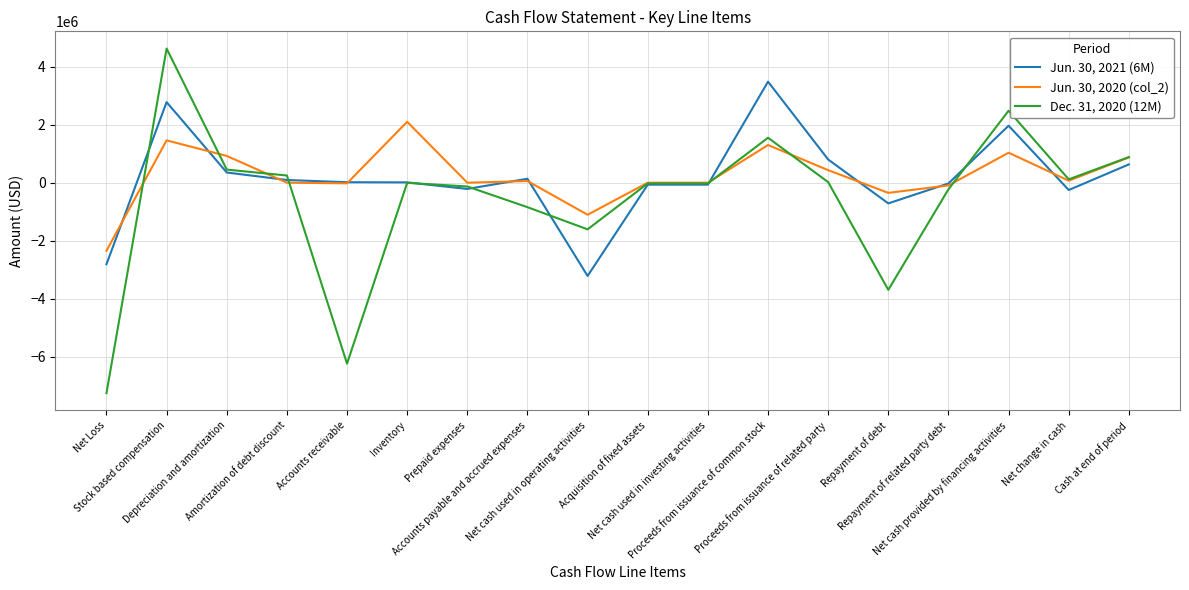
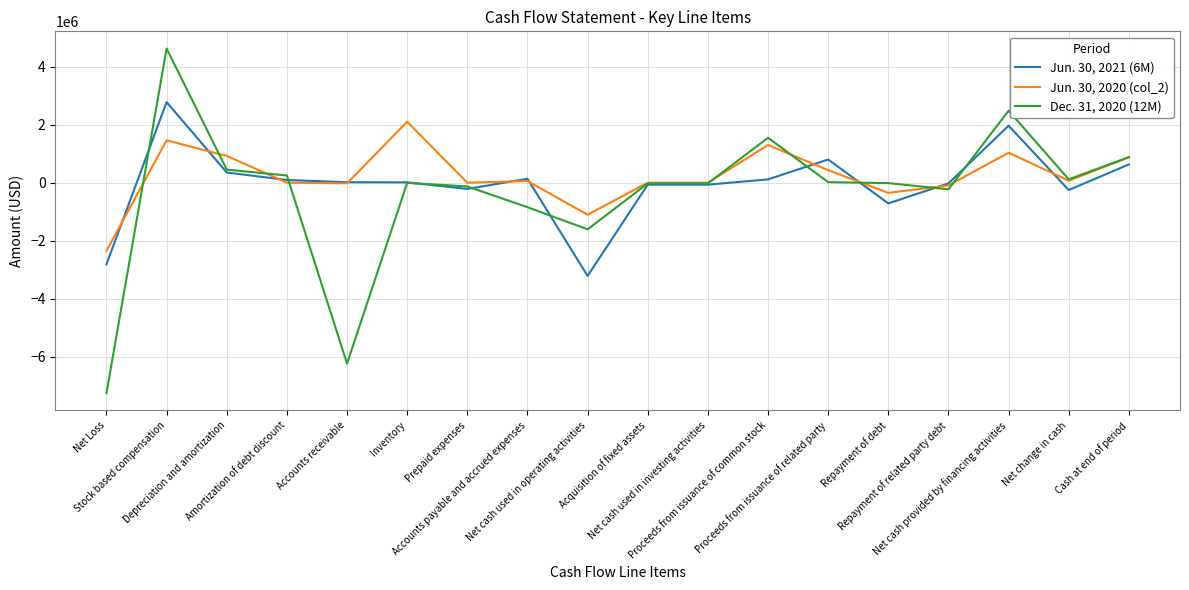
  {
    "Jun. 30, 2021 (6M)": {
      "Net Loss": -2800000,
      "Stock based compensation": 2800000,
      "Depreciation and amortization": 400000,
      "Amortization of debt discount": 100000,
      "Net cash used in operating activities": -3200000,
-     "Proceeds from issuance of common stock": 3500000,
+     "Proceeds from issuance of common stock": 100000,
      "Proceeds from issuance of related party": 800000,
      "Repayment of debt": -700000,
      "Net cash provided by financing activities": 2000000,
      "Net change in cash": -300000,
      "Cash at end of period": 600000
    },
    "Jun. 30, 2020 (col_2)": {
      "Net Loss": -2300000,
      "Stock based compensation": 1500000,
      "Depreciation and amortization": 900000,
      "Amortization of debt discount": 0,
      "Inventory": 2100000,
      "Prepaid expenses": 0,
      "Net cash used in operating activities": -1100000,
      "Proceeds from issuance of common stock": 1300000,
      "Proceeds from issuance of related party": 400000,
      "Repayment of debt": -400000,
      "Net cash provided by financing activities": 1000000
    },
    "Dec. 31, 2020 (12M)": {
      "Net Loss": -7300000,
      "Stock based compensation": 4600000,
      "Depreciation and amortization": 500000,
      "Amortization of debt discount": 200000,
      "Accounts receivable": -6200000,
      "Accounts payable and accrued expenses": -800000,
      "Net cash used in operating activities": -1600000,
      "Proceeds from issuance of common stock": 1600000,
      "Proceeds from issuance of related party": 0,
-     "Repayment of debt": -3700000,
+     "Repayment of debt": 0,
      "Repayment of related party debt": -200000,
      "Net cash provided by financing activities": 2500000
    }
  }
